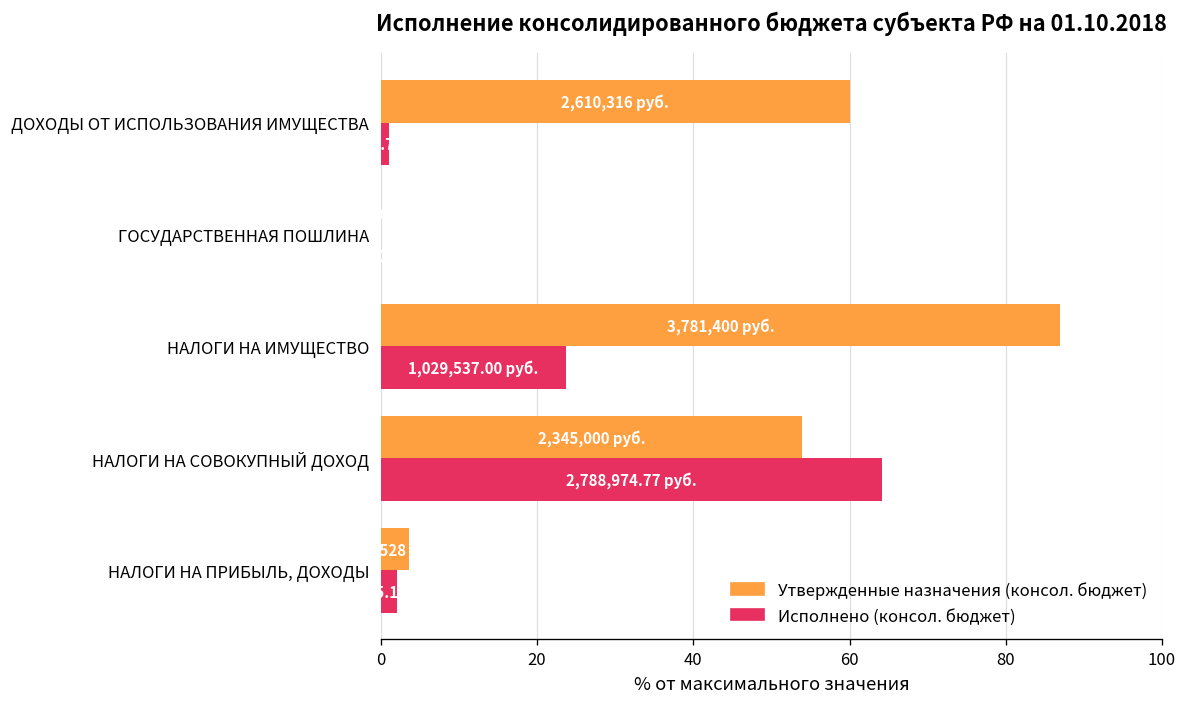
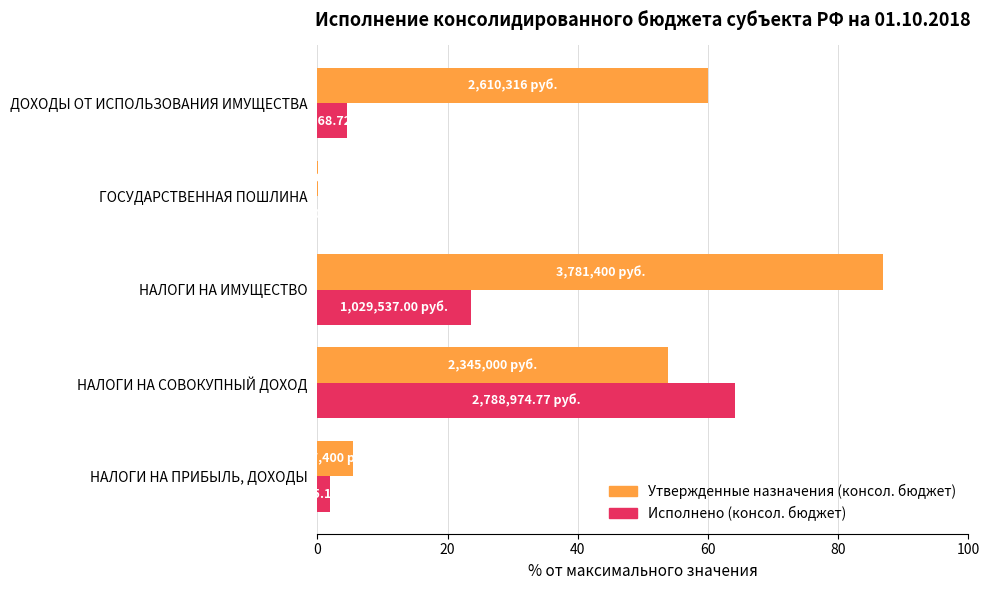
  {
    "Утвержденные назначения (консол. бюджет)": {
-     "НАЛОГИ НА ПРИБЫЛЬ, ДОХОДЫ": 4
+     "НАЛОГИ НА ПРИБЫЛЬ, ДОХОДЫ": 5
    },
    "Исполнено (консол. бюджет)": {
-     "ДОХОДЫ ОТ ИСПОЛЬЗОВАНИЯ ИМУЩЕСТВА": 1,
+     "ДОХОДЫ ОТ ИСПОЛЬЗОВАНИЯ ИМУЩЕСТВА": 5,
      "НАЛОГИ НА ПРИБЫЛЬ, ДОХОДЫ": 2
    }
  }
